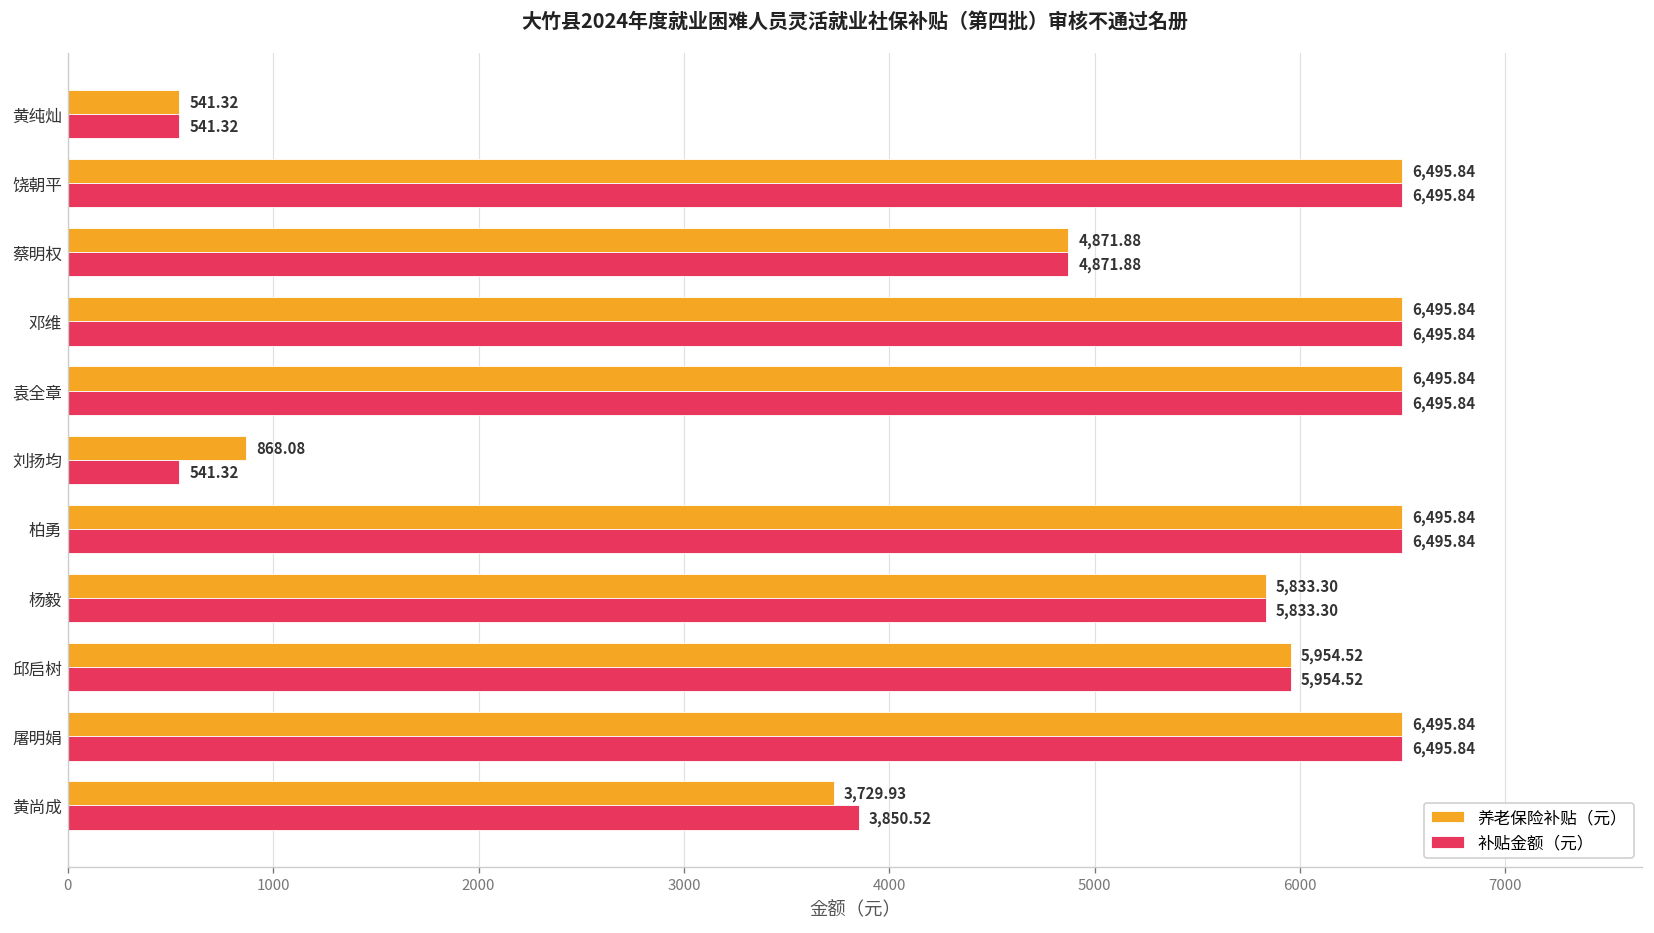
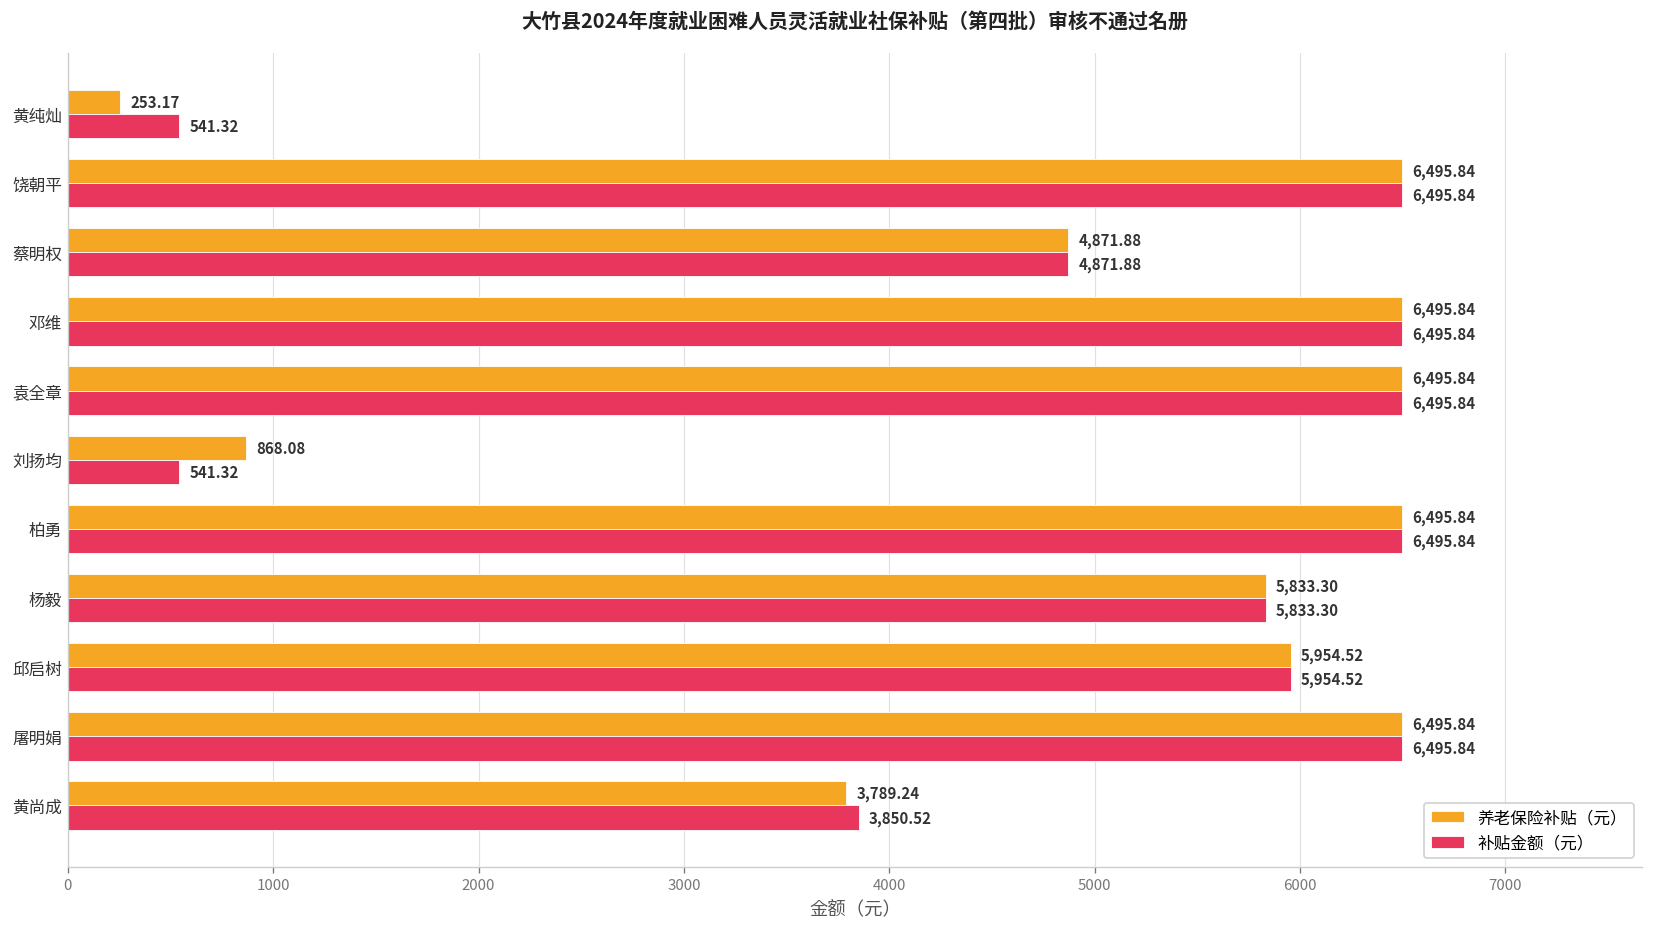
  {
    "养老保险补贴（元）": {
-     "黄纯灿": "541.32",
+     "黄纯灿": "253.17",
      "饶朝平": "6,495.84",
      "蔡明权": "4,871.88",
      "邓维": "6,495.84",
      "袁全章": "6,495.84",
      "刘扬均": "868.08",
      "柏勇": "6,495.84",
      "杨毅": "5,833.30",
      "邱启树": "5,954.52",
      "屠明娟": "6,495.84",
-     "黄尚成": "3,729.93"
+     "黄尚成": "3,789.24"
    },
    "补贴金额（元）": {
      "黄纯灿": "541.32",
      "饶朝平": "6,495.84",
      "蔡明权": "4,871.88",
      "邓维": "6,495.84",
      "袁全章": "6,495.84",
      "刘扬均": "541.32",
      "柏勇": "6,495.84",
      "杨毅": "5,833.30",
      "邱启树": "5,954.52",
      "屠明娟": "6,495.84",
      "黄尚成": "3,850.52"
    }
  }
